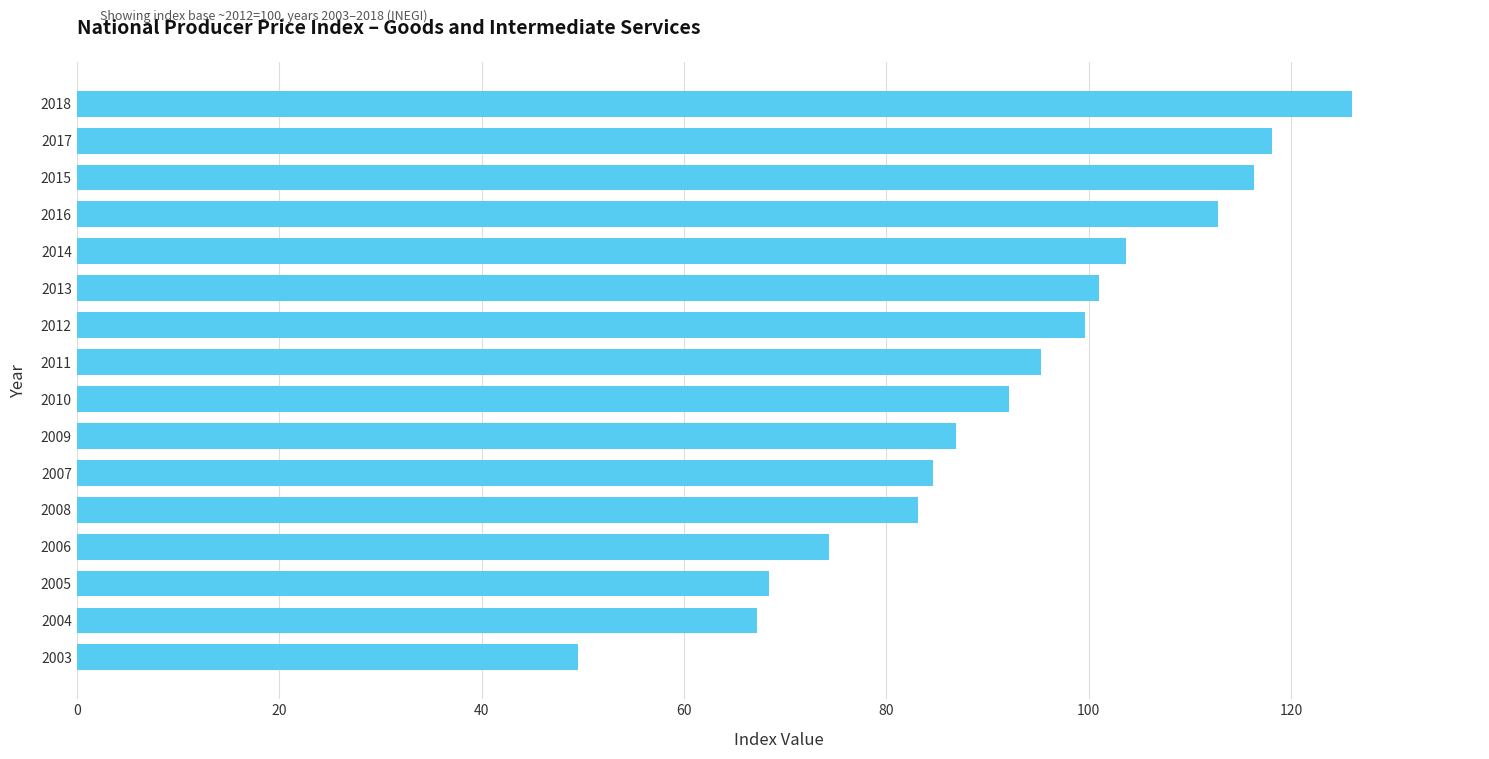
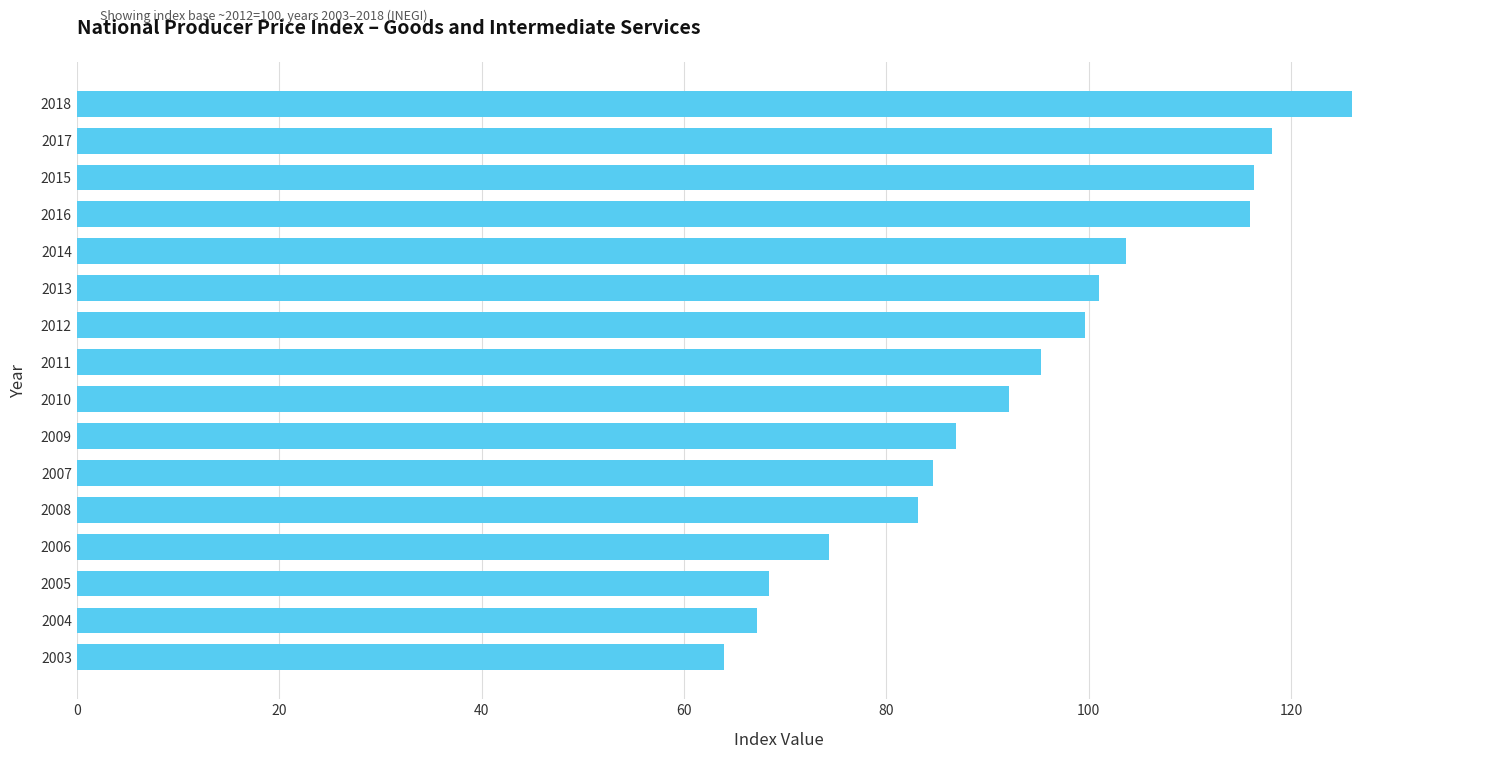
  {
    "2018": 126.1,
    "2017": 118.1,
    "2015": 116.3,
-   "2016": 112.8,
+   "2016": 116.0,
    "2014": 103.7,
    "2013": 101.0,
    "2012": 99.6,
    "2011": 95.2,
    "2010": 92.1,
    "2009": 86.9,
    "2007": 84.6,
    "2008": 83.1,
    "2006": 74.3,
    "2005": 68.4,
    "2004": 67.2,
-   "2003": 49.5
+   "2003": 64.0
  }
